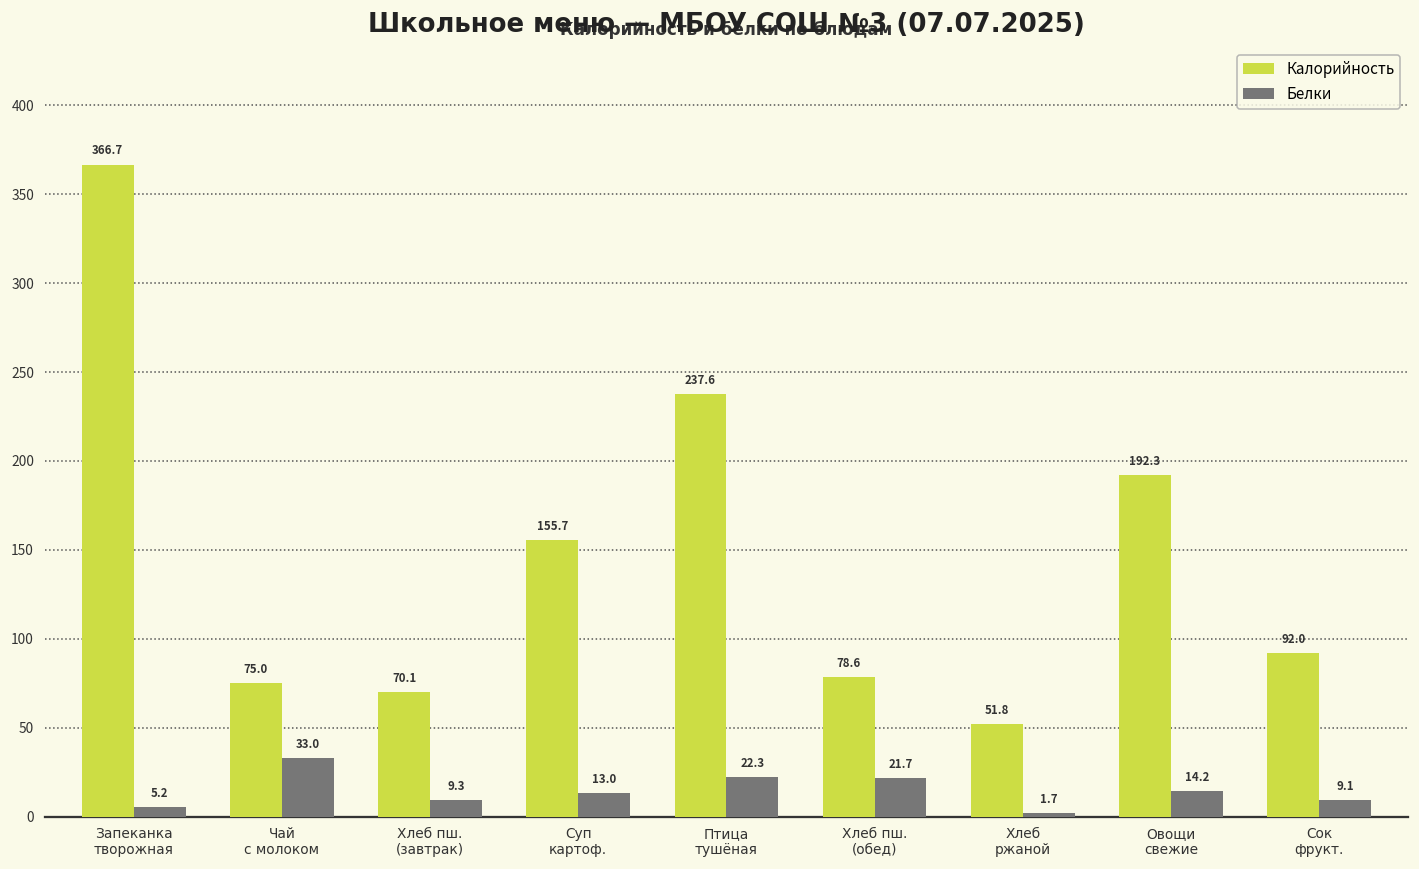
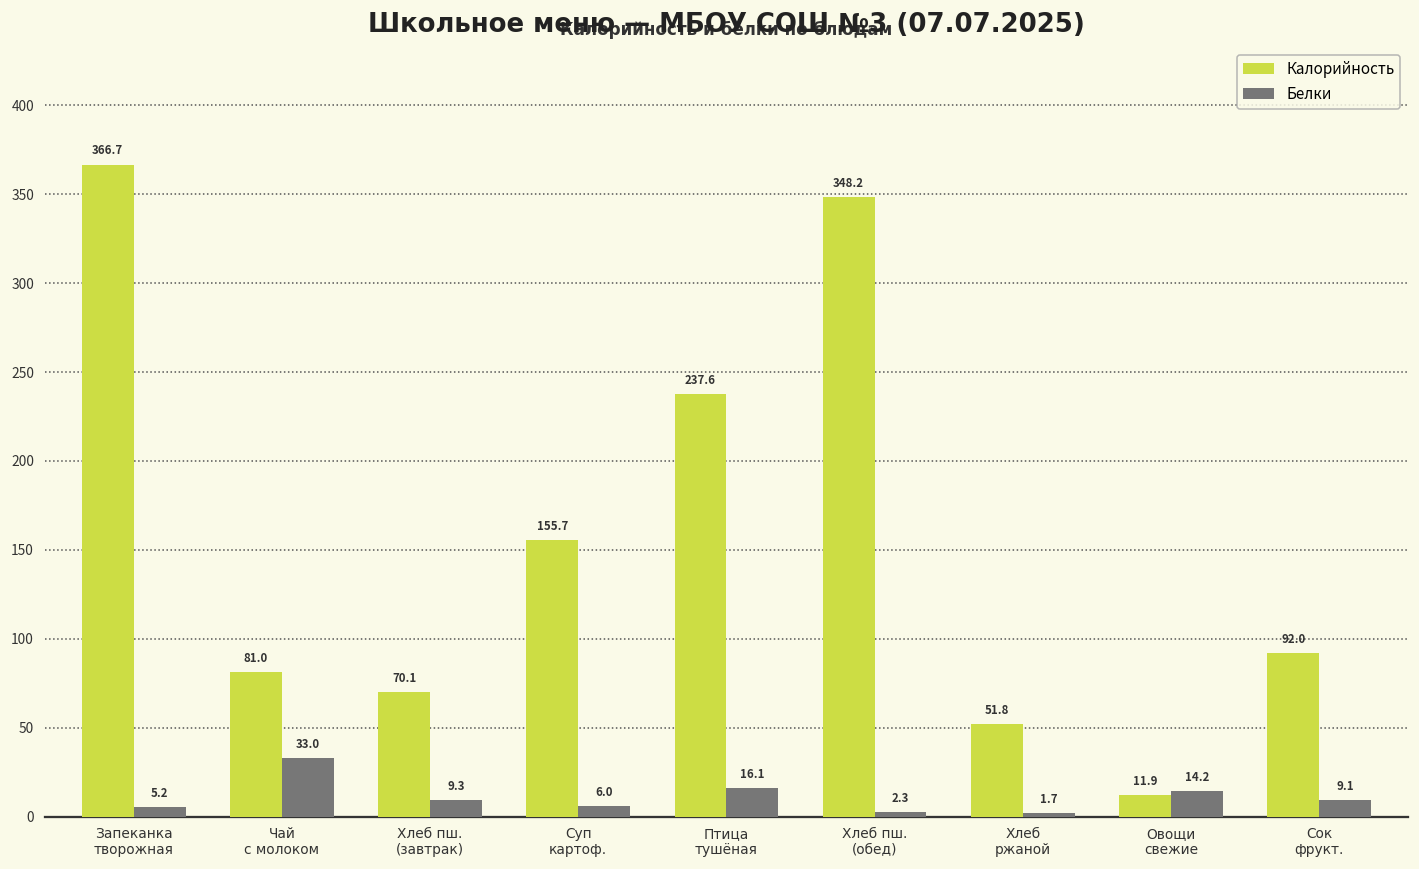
  {
    "Калорийность": {
      "Запеканка творожная": 366.7,
-     "Чай с молоком": 75.0,
+     "Чай с молоком": 81.0,
      "Хлеб пш. (завтрак)": 70.1,
      "Суп картоф.": 155.7,
      "Птица тушёная": 237.6,
-     "Хлеб пш. (обед)": 78.6,
+     "Хлеб пш. (обед)": 348.2,
      "Хлеб ржаной": 51.8,
-     "Овощи свежие": 192.3,
+     "Овощи свежие": 11.9,
      "Сок фрукт.": 92.0
    },
    "Белки": {
      "Запеканка творожная": 5.2,
      "Чай с молоком": 33.0,
      "Хлеб пш. (завтрак)": 9.3,
-     "Суп картоф.": 13.0,
-     "Птица тушёная": 22.3,
-     "Хлеб пш. (обед)": 21.7,
+     "Суп картоф.": 6.0,
+     "Птица тушёная": 16.1,
+     "Хлеб пш. (обед)": 2.3,
      "Хлеб ржаной": 1.7,
      "Овощи свежие": 14.2,
      "Сок фрукт.": 9.1
    }
  }
